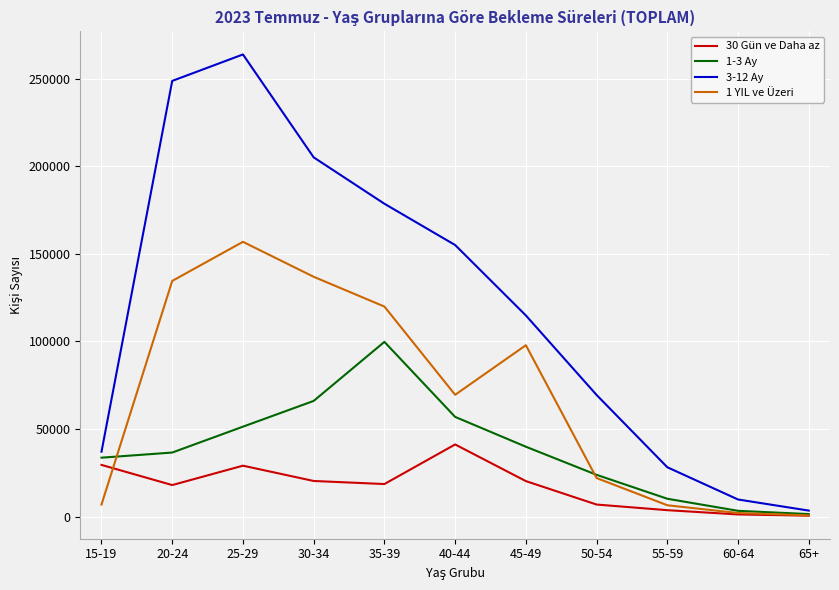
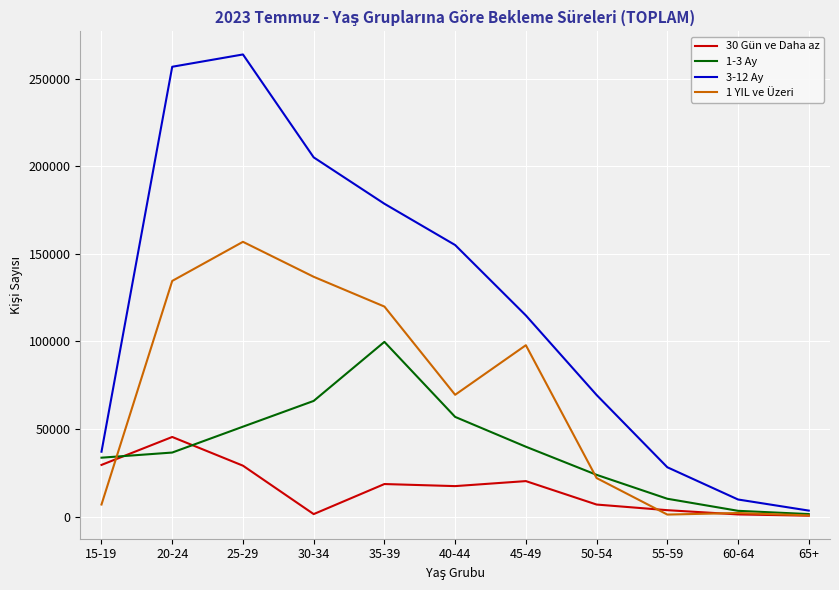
  {
    "30 Gün ve Daha az": {
      "15-19": 30000,
-     "20-24": 18000,
+     "20-24": 45000,
      "25-29": 29000,
-     "30-34": 20000,
+     "30-34": 1000,
      "35-39": 19000,
-     "40-44": 41000,
+     "40-44": 17000,
      "45-49": 20000,
      "50-54": 7000,
      "55-59": 4000
    },
    "1-3 Ay": {
      "15-19": 34000,
      "20-24": 37000,
      "25-29": 51000,
      "30-34": 66000,
      "35-39": 100000,
      "40-44": 57000,
      "45-49": 40000,
      "50-54": 24000,
      "55-59": 10000
    },
    "3-12 Ay": {
      "15-19": 37000,
-     "20-24": 249000,
+     "20-24": 257000,
      "25-29": 264000,
      "30-34": 205000,
      "35-39": 179000,
      "40-44": 155000,
      "45-49": 115000,
      "50-54": 69000,
      "55-59": 28000,
      "60-64": 10000,
      "65+": 3000
    },
    "1 YIL ve Üzeri": {
      "15-19": 7000,
      "20-24": 135000,
      "25-29": 157000,
      "30-34": 137000,
      "35-39": 120000,
      "40-44": 70000,
      "45-49": 98000,
      "50-54": 22000,
-     "55-59": 7000
+     "55-59": 1000
    }
  }
